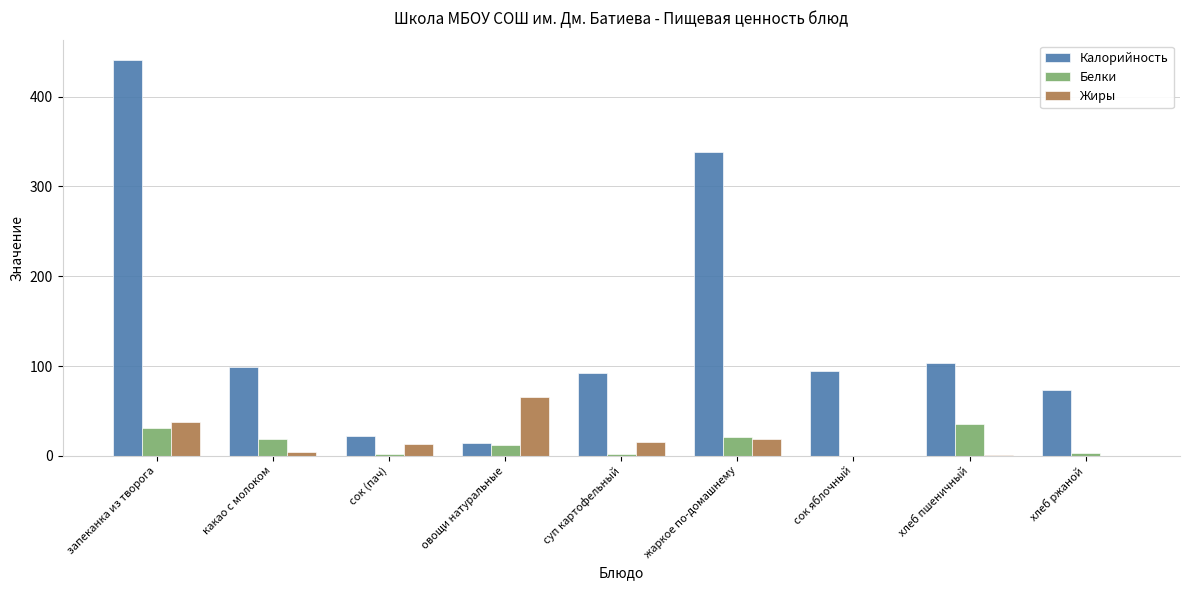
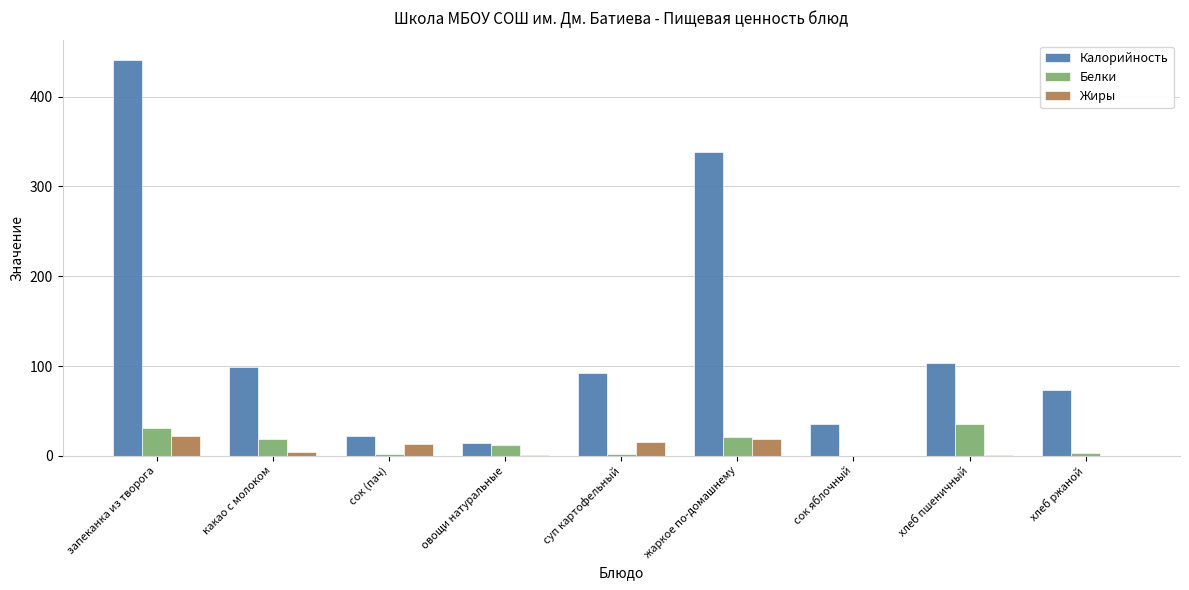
  {
    "Калорийность": {
      "запеканка из творога": 440,
      "какао с молоком": 100,
      "сок (пач)": 20,
      "овощи натуральные": 10,
      "суп картофельный": 90,
      "жаркое по-домашнему": 340,
-     "сок яблочный": 100,
+     "сок яблочный": 40,
      "хлеб пшеничный": 100,
      "хлеб ржаной": 70
    },
    "Белки": {
      "запеканка из творога": 30,
      "какао с молоком": 20,
      "овощи натуральные": 10,
      "жаркое по-домашнему": 20,
      "хлеб пшеничный": 40,
      "хлеб ржаной": 0
    },
    "Жиры": {
-     "запеканка из творога": 40,
+     "запеканка из творога": 20,
      "какао с молоком": 0,
      "сок (пач)": 10,
-     "овощи натуральные": 70,
+     "овощи натуральные": 0,
      "суп картофельный": 20,
      "жаркое по-домашнему": 20
    }
  }
